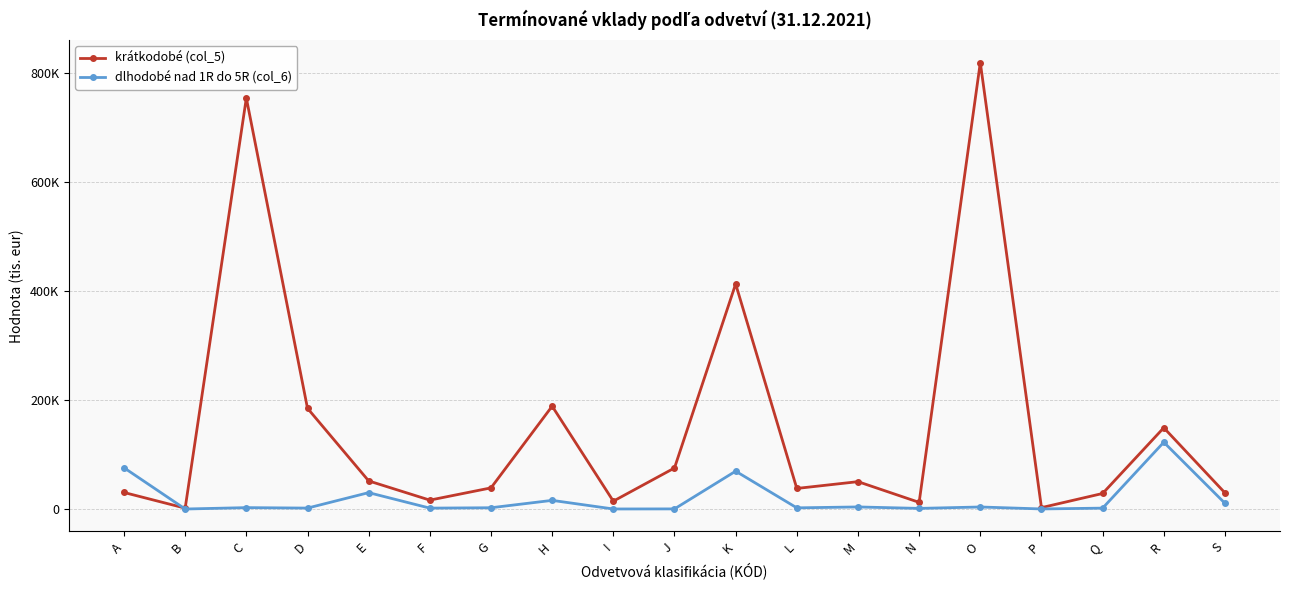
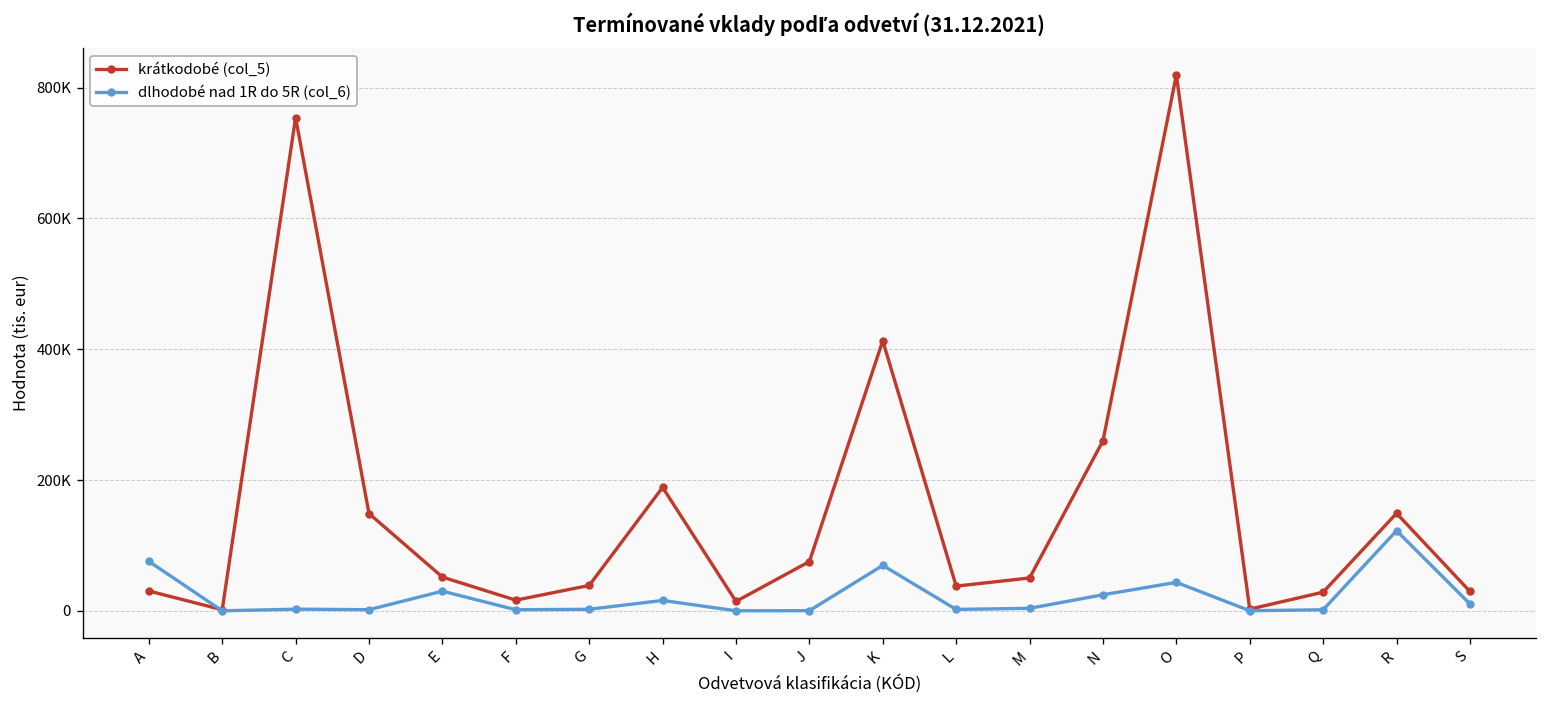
  {
    "krátkodobé (col_5)": {
      "A": 30000,
      "C": 750000,
-     "D": 180000,
+     "D": 150000,
      "E": 50000,
      "F": 20000,
      "G": 40000,
      "H": 190000,
      "I": 10000,
      "J": 80000,
      "K": 410000,
      "L": 40000,
      "M": 50000,
-     "N": 10000,
+     "N": 260000,
      "O": 820000,
      "Q": 30000,
      "R": 150000,
      "S": 30000
    },
    "dlhodobé nad 1R do 5R (col_6)": {
      "A": 80000,
      "C": 0,
      "D": 0,
      "E": 30000,
      "F": 0,
      "G": 0,
      "H": 20000,
      "I": 0,
      "J": 0,
      "K": 70000,
      "L": 0,
      "M": 0,
-     "N": 0,
-     "O": 0,
+     "N": 20000,
+     "O": 40000,
      "Q": 0,
      "R": 120000,
      "S": 10000
    }
  }
